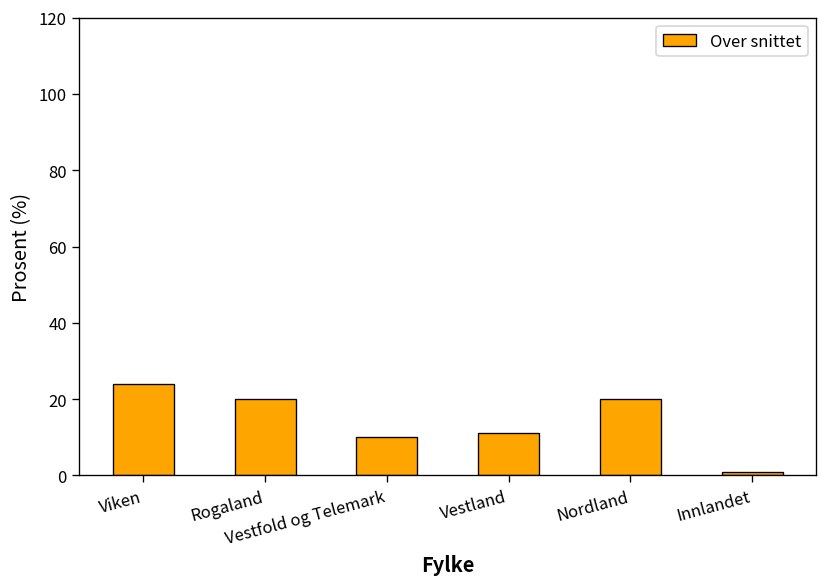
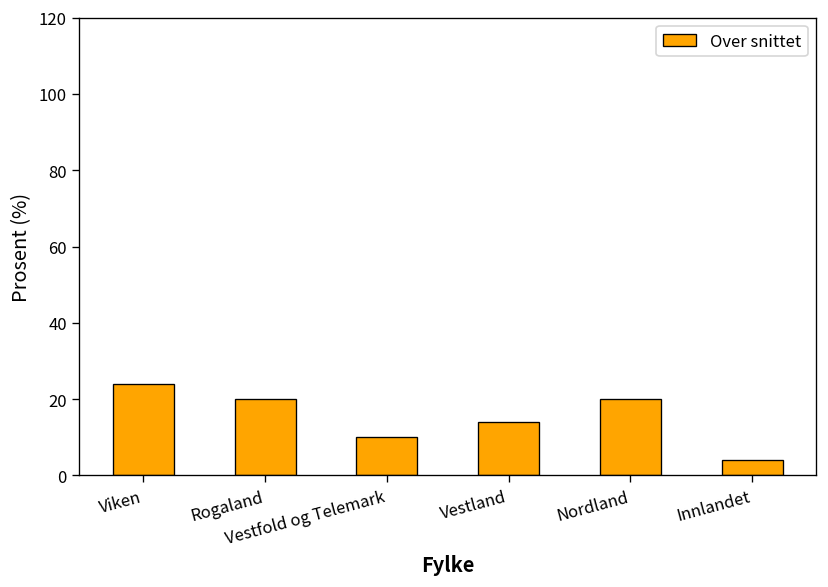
  {
    "Viken": 24,
    "Rogaland": 20,
    "Vestfold og Telemark": 10,
-   "Vestland": 11,
+   "Vestland": 14,
    "Nordland": 20,
-   "Innlandet": 1
+   "Innlandet": 4
  }
